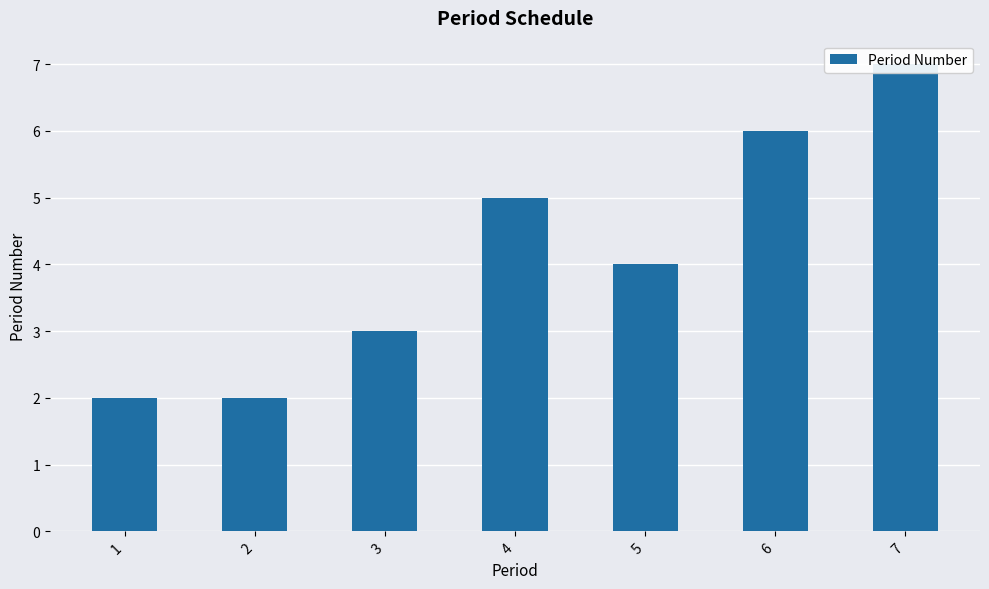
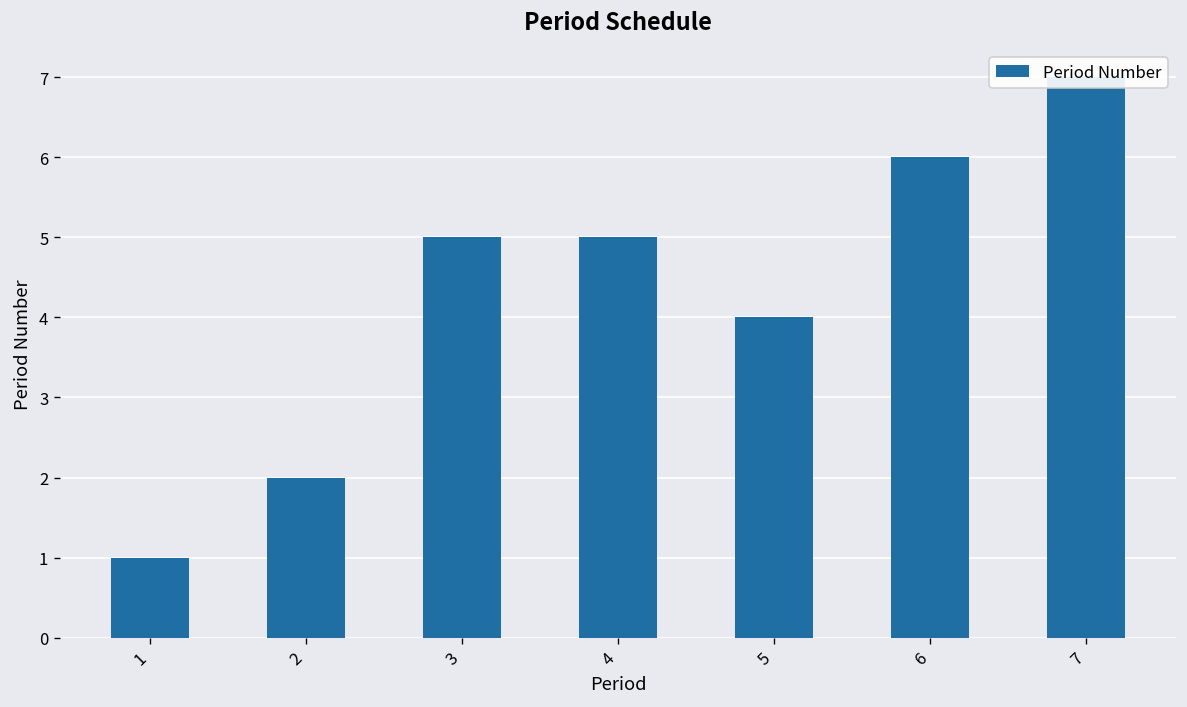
  {
-   "1": 2,
+   "1": 1,
    "2": 2,
-   "3": 3,
+   "3": 5,
    "4": 5,
    "5": 4,
    "6": 6
  }
